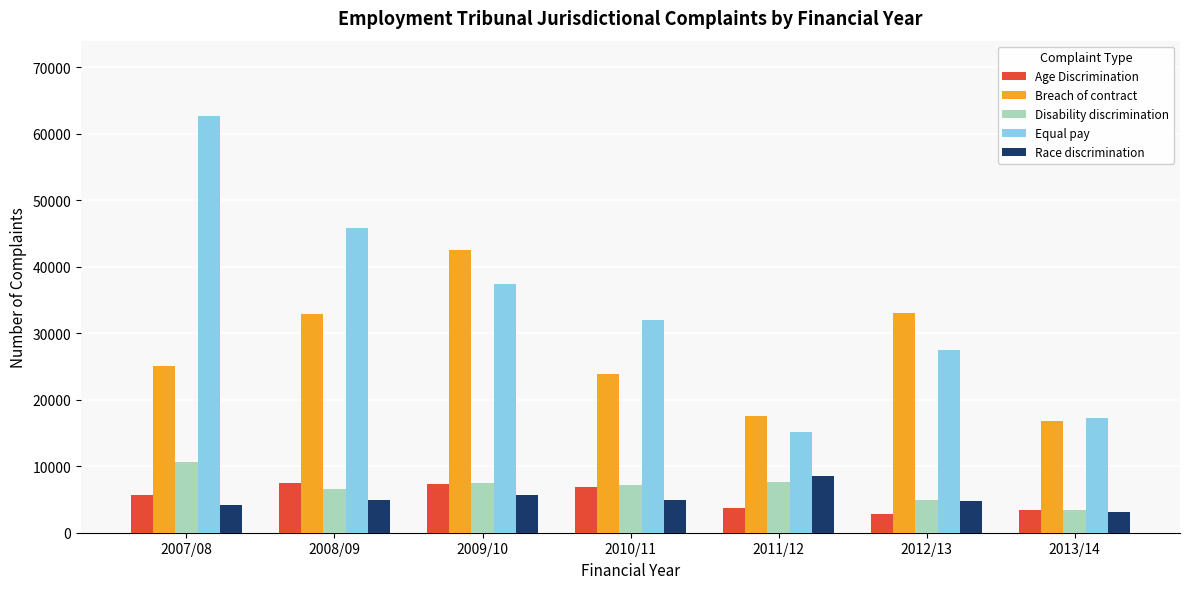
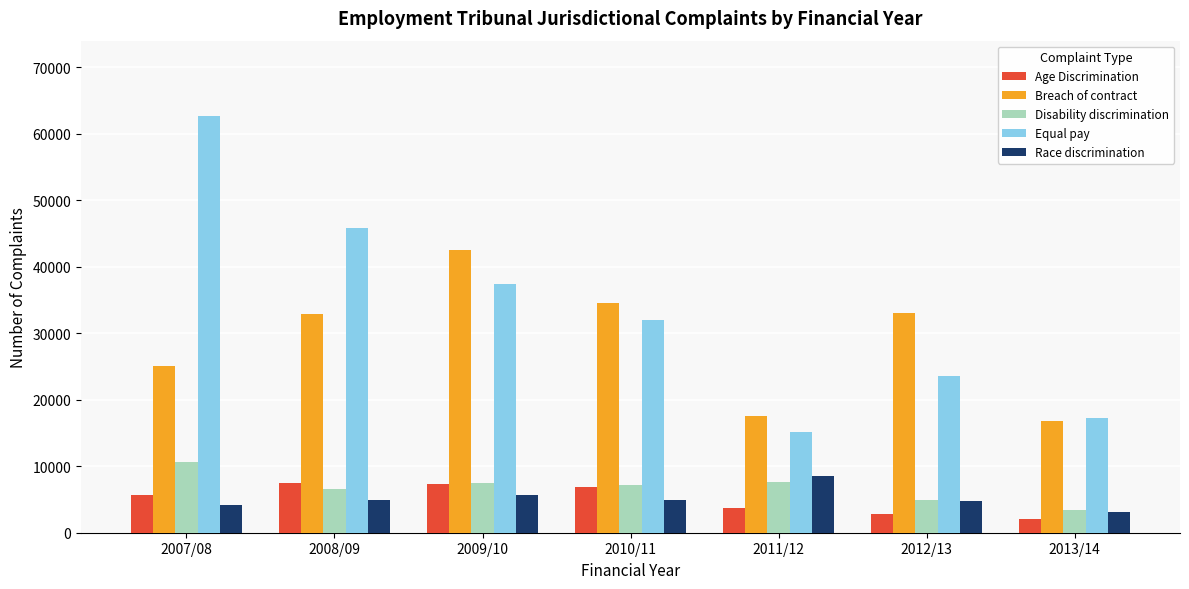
  {
    "Age Discrimination": {
      "2007/08": 6000,
      "2008/09": 7000,
      "2009/10": 7000,
      "2010/11": 7000,
      "2011/12": 4000,
      "2012/13": 3000,
-     "2013/14": 3000
+     "2013/14": 2000
    },
    "Breach of contract": {
      "2007/08": 25000,
      "2008/09": 33000,
      "2009/10": 42000,
-     "2010/11": 24000,
+     "2010/11": 35000,
      "2011/12": 18000,
      "2012/13": 33000,
      "2013/14": 17000
    },
    "Disability discrimination": {
      "2007/08": 11000,
      "2008/09": 7000,
      "2009/10": 8000,
      "2010/11": 7000,
      "2011/12": 8000,
      "2012/13": 5000,
      "2013/14": 3000
    },
    "Equal pay": {
      "2007/08": 63000,
      "2008/09": 46000,
      "2009/10": 37000,
      "2010/11": 32000,
      "2011/12": 15000,
-     "2012/13": 28000,
+     "2012/13": 24000,
      "2013/14": 17000
    },
    "Race discrimination": {
      "2007/08": 4000,
      "2008/09": 5000,
      "2009/10": 6000,
      "2010/11": 5000,
      "2011/12": 9000,
      "2012/13": 5000,
      "2013/14": 3000
    }
  }
